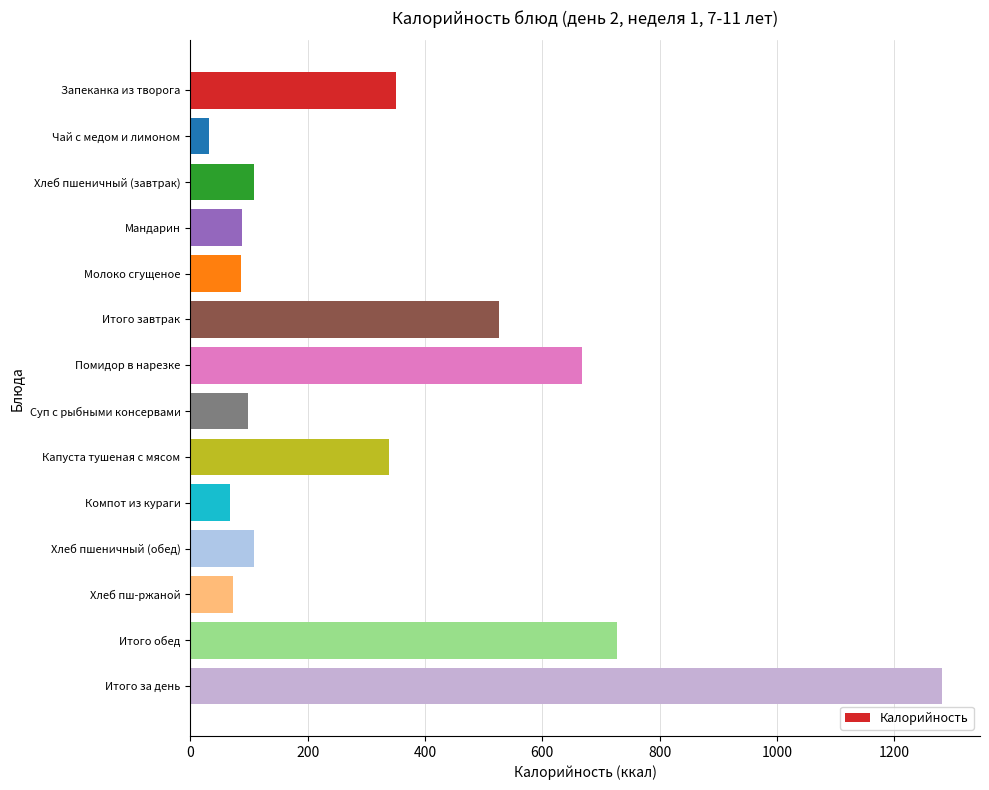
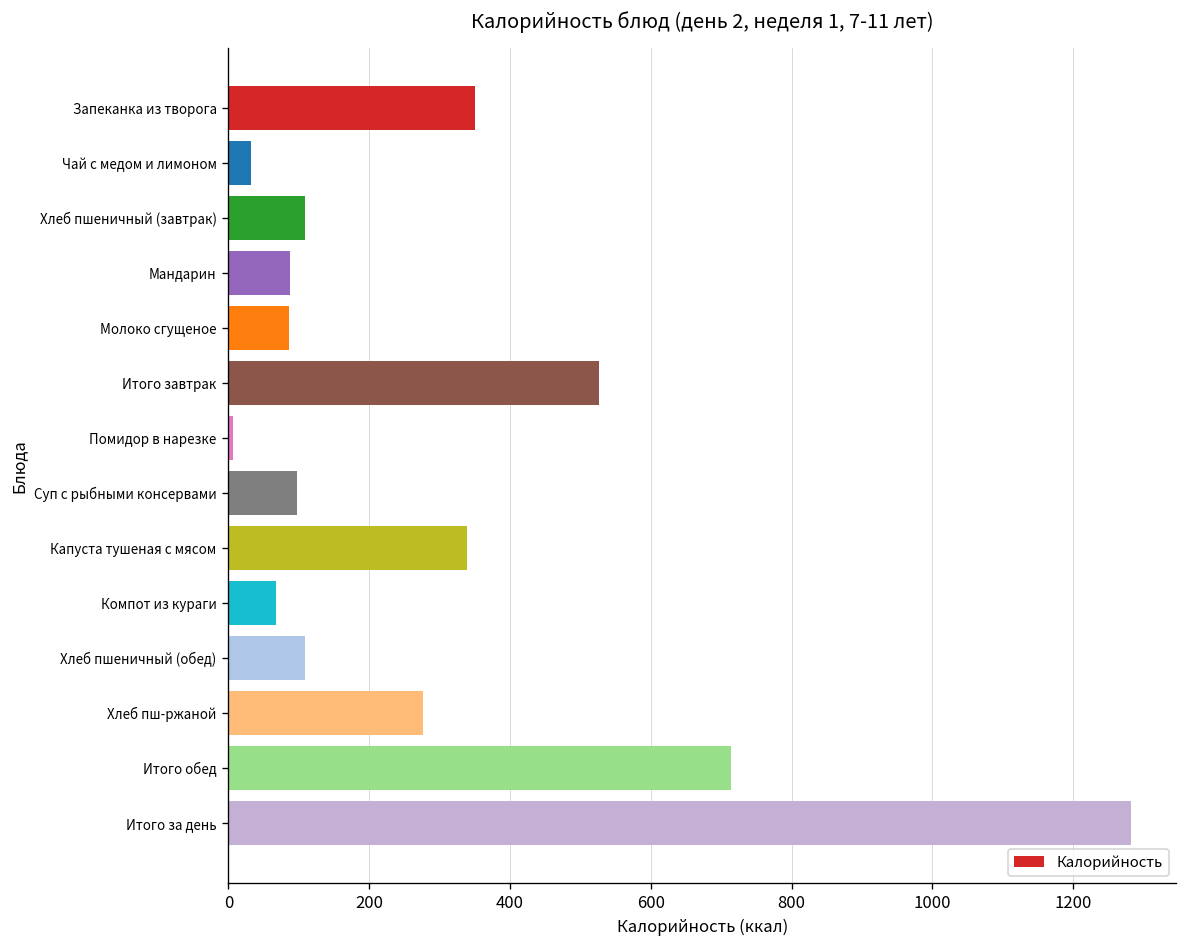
  {
    "Запеканка из творога": 350,
    "Чай с медом и лимоном": 30,
    "Хлеб пшеничный (завтрак)": 110,
    "Мандарин": 90,
    "Молоко сгущеное": 90,
    "Итого завтрак": 530,
-   "Помидор в нарезке": 670,
+   "Помидор в нарезке": 10,
    "Суп с рыбными консервами": 100,
    "Капуста тушеная с мясом": 340,
    "Компот из кураги": 70,
    "Хлеб пшеничный (обед)": 110,
-   "Хлеб пш-ржаной": 70,
-   "Итого обед": 730,
+   "Хлеб пш-ржаной": 280,
+   "Итого обед": 710,
    "Итого за день": 1280
  }
